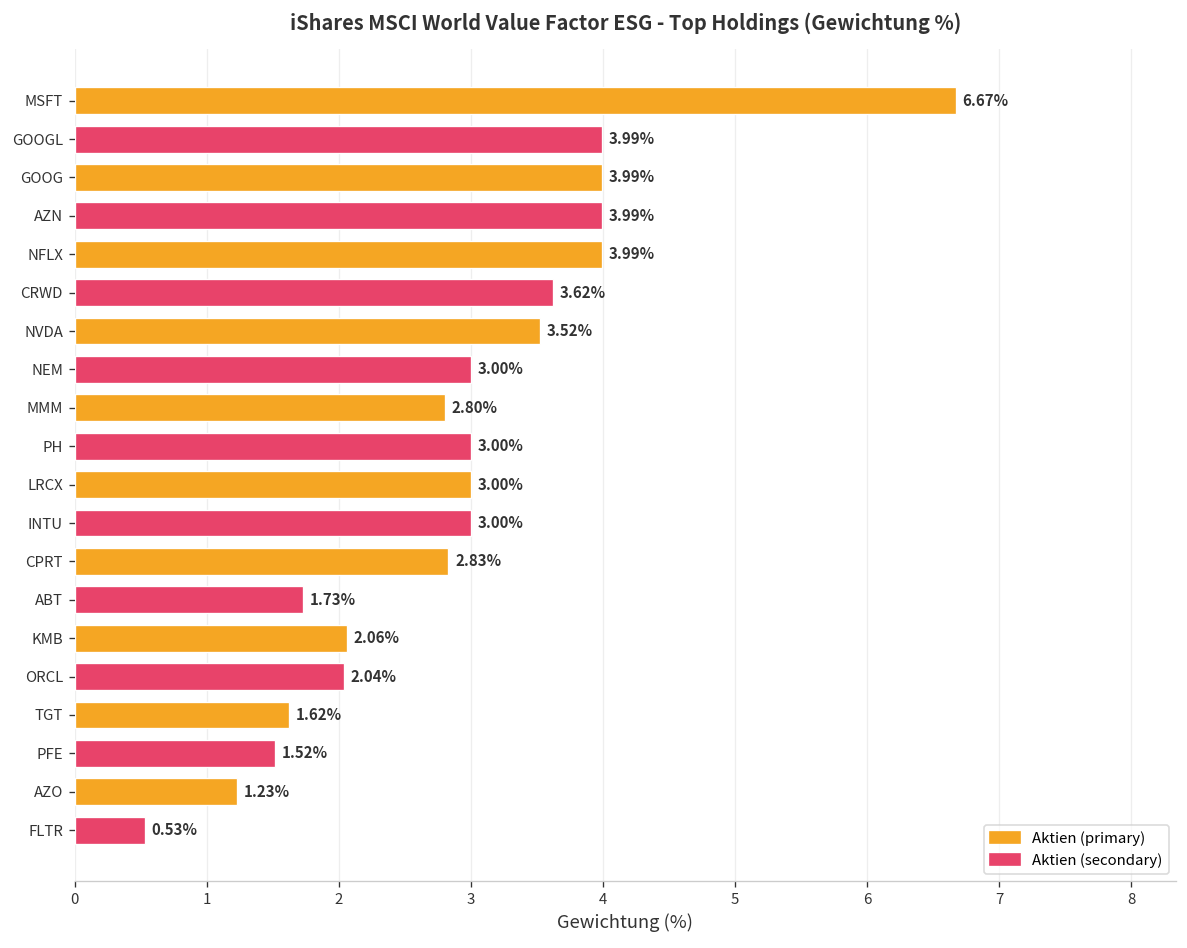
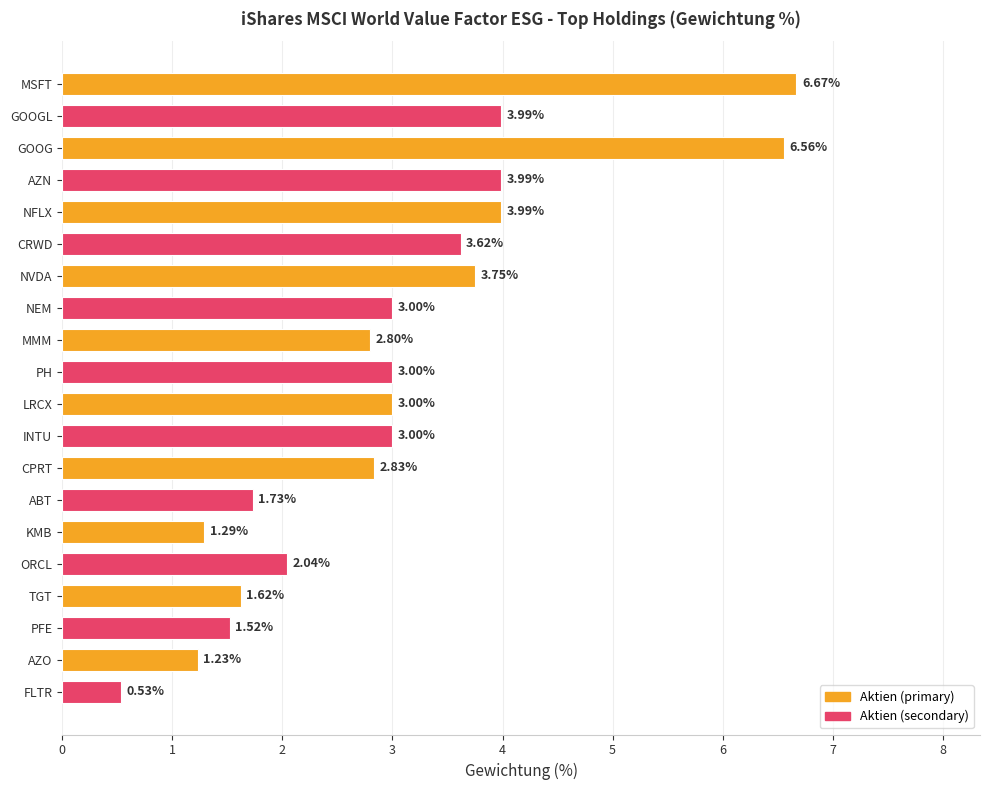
  {
    "MSFT": "6.67%",
    "GOOGL": "3.99%",
-   "GOOG": "3.99%",
+   "GOOG": "6.56%",
    "AZN": "3.99%",
    "NFLX": "3.99%",
    "CRWD": "3.62%",
-   "NVDA": "3.52%",
+   "NVDA": "3.75%",
    "NEM": "3.00%",
    "MMM": "2.80%",
    "PH": "3.00%",
    "LRCX": "3.00%",
    "INTU": "3.00%",
    "CPRT": "2.83%",
    "ABT": "1.73%",
-   "KMB": "2.06%",
+   "KMB": "1.29%",
    "ORCL": "2.04%",
    "TGT": "1.62%",
    "PFE": "1.52%",
    "AZO": "1.23%",
    "FLTR": "0.53%"
  }
